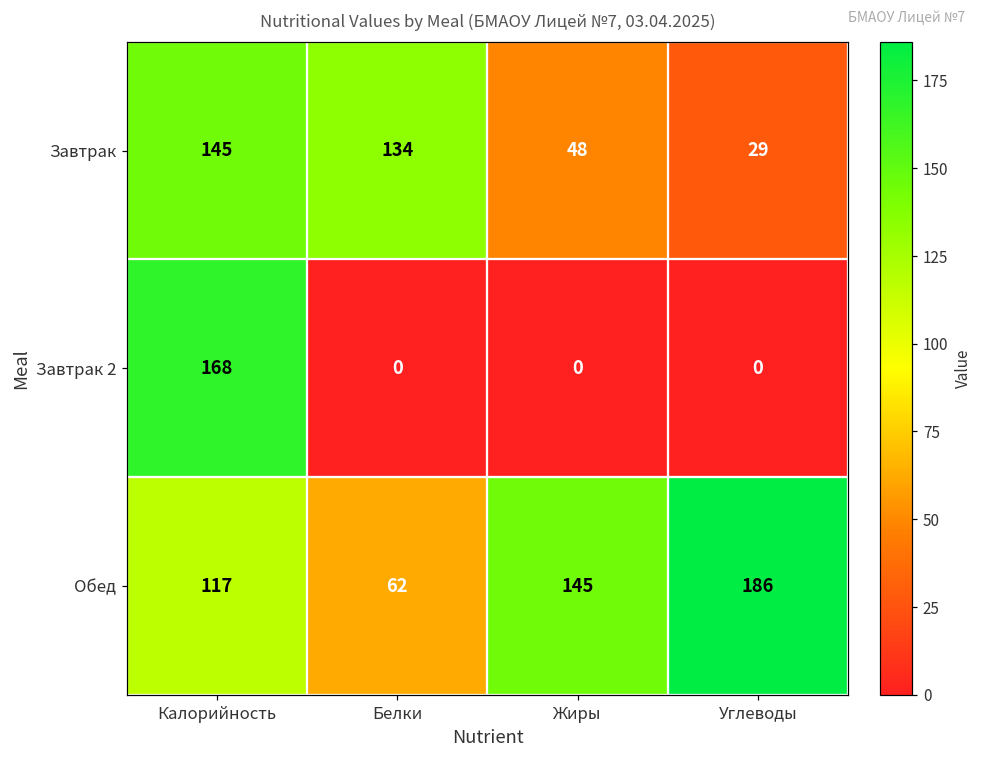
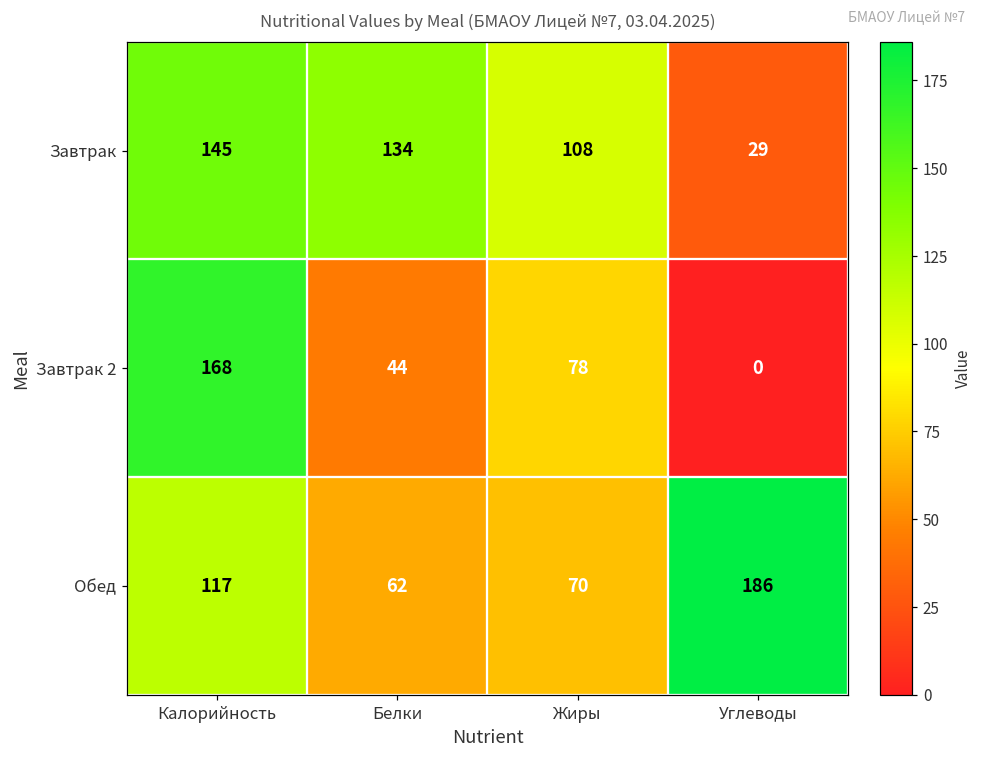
  {
    "Завтрак": {
      "Калорийность": 145,
      "Белки": 134,
-     "Жиры": 48,
+     "Жиры": 108,
      "Углеводы": 29
    },
    "Завтрак 2": {
      "Калорийность": 168,
-     "Белки": 0,
-     "Жиры": 0,
+     "Белки": 44,
+     "Жиры": 78,
      "Углеводы": 0
    },
    "Обед": {
      "Калорийность": 117,
      "Белки": 62,
-     "Жиры": 145,
+     "Жиры": 70,
      "Углеводы": 186
    }
  }
